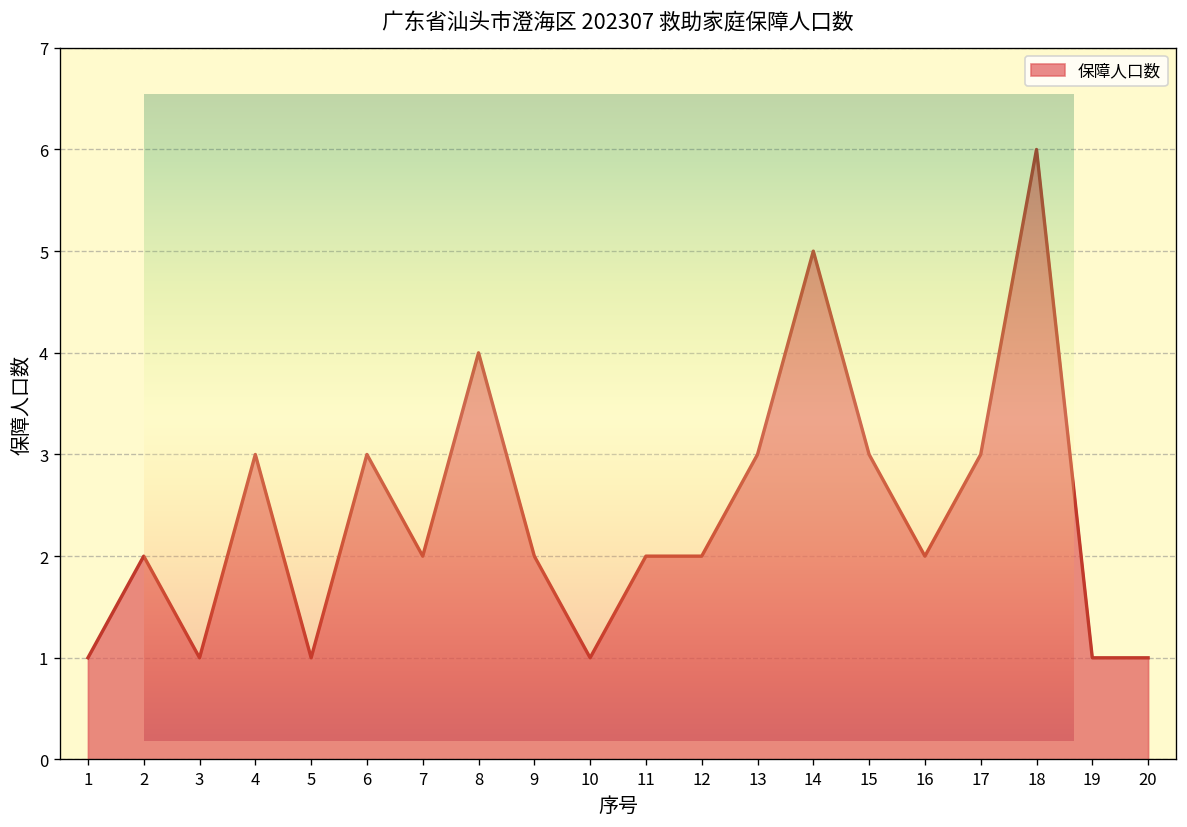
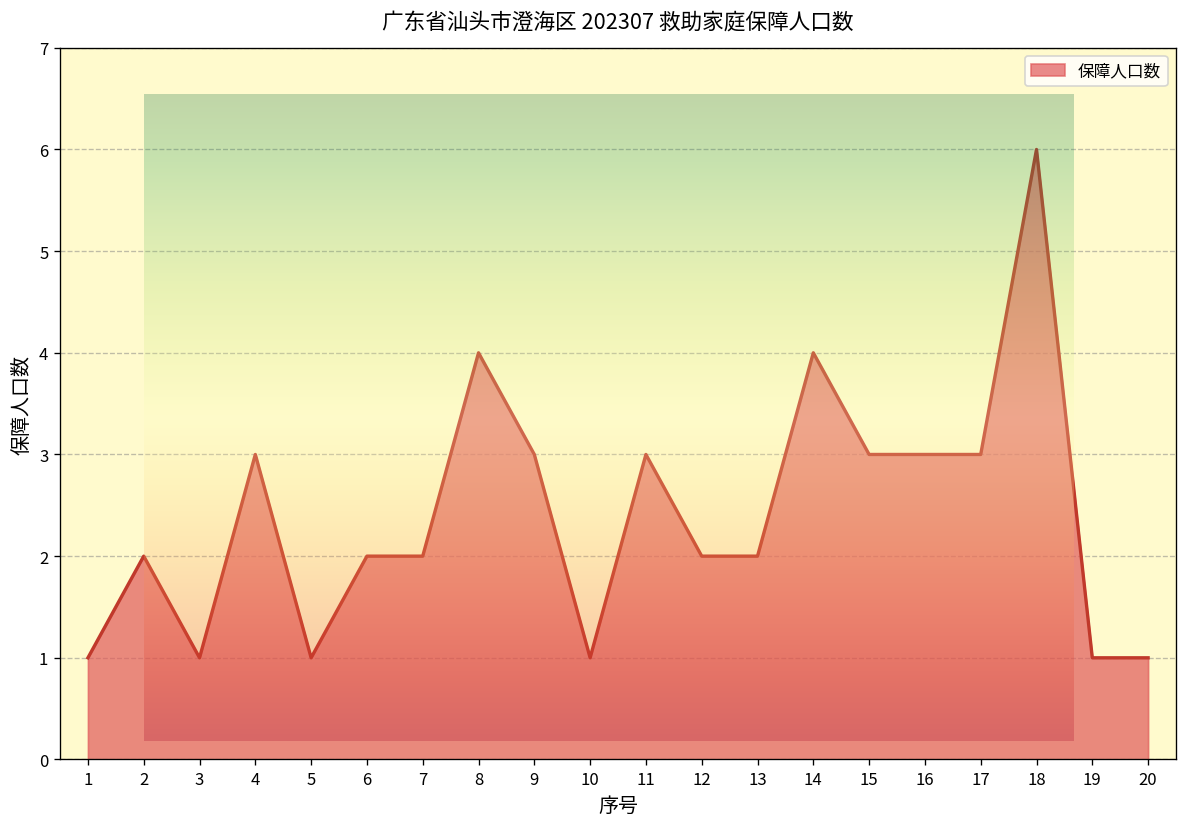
  {
    "广东省汕头市澄海区 202307 救助家庭保障人口数": {
      "1": 1,
      "2": 2,
      "3": 1,
      "4": 3,
      "5": 1,
-     "6": 3,
+     "6": 2,
      "7": 2,
      "8": 4,
-     "9": 2,
+     "9": 3,
      "10": 1,
-     "11": 2,
+     "11": 3,
      "12": 2,
-     "13": 3,
-     "14": 5,
+     "13": 2,
+     "14": 4,
      "15": 3,
-     "16": 2,
+     "16": 3,
      "17": 3,
      "18": 6,
      "19": 1,
      "20": 1
    }
  }
